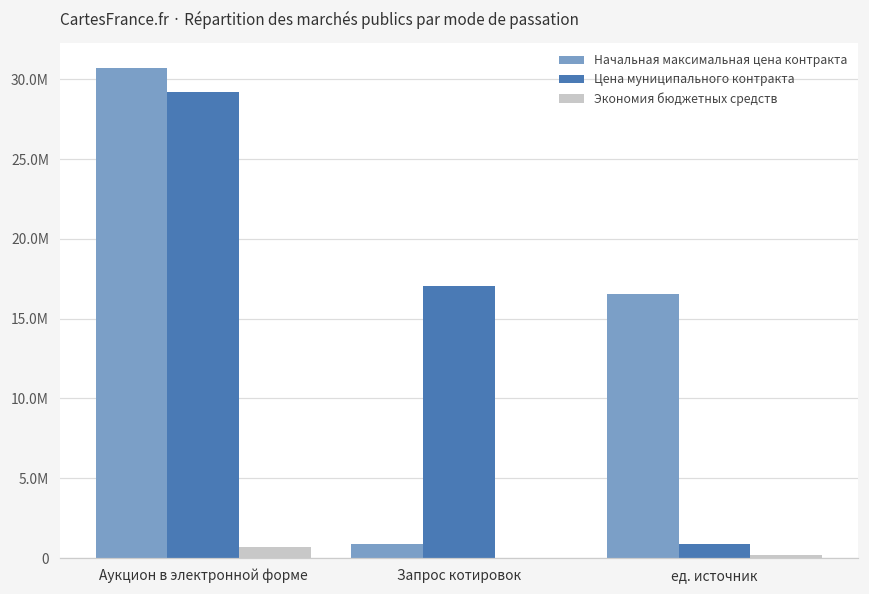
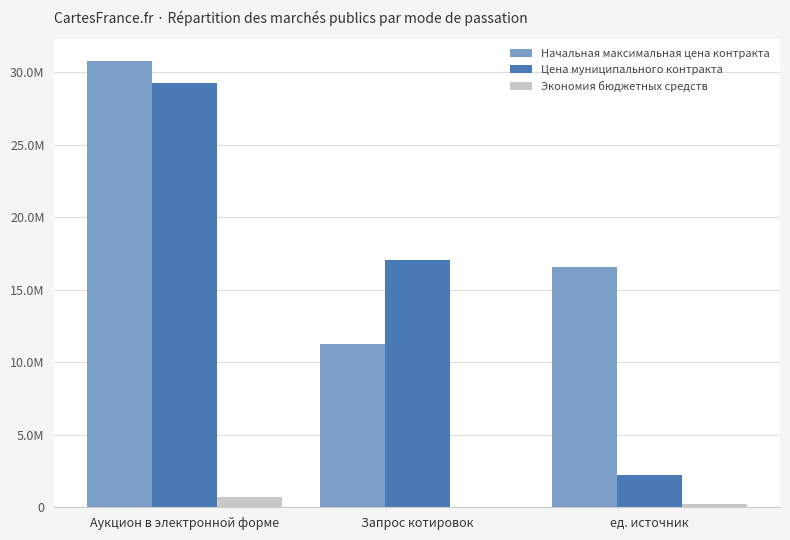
  {
    "Начальная максимальная цена контракта": {
      "Аукцион в электронной форме": 30700000,
-     "Запрос котировок": 900000,
+     "Запрос котировок": 11200000,
      "ед. источник": 16500000
    },
    "Цена муниципального контракта": {
      "Аукцион в электронной форме": 29200000,
      "Запрос котировок": 17100000,
-     "ед. источник": 900000
+     "ед. источник": 2200000
    },
    "Экономия бюджетных средств": {
      "Аукцион в электронной форме": 700000,
      "ед. источник": 200000
    }
  }
